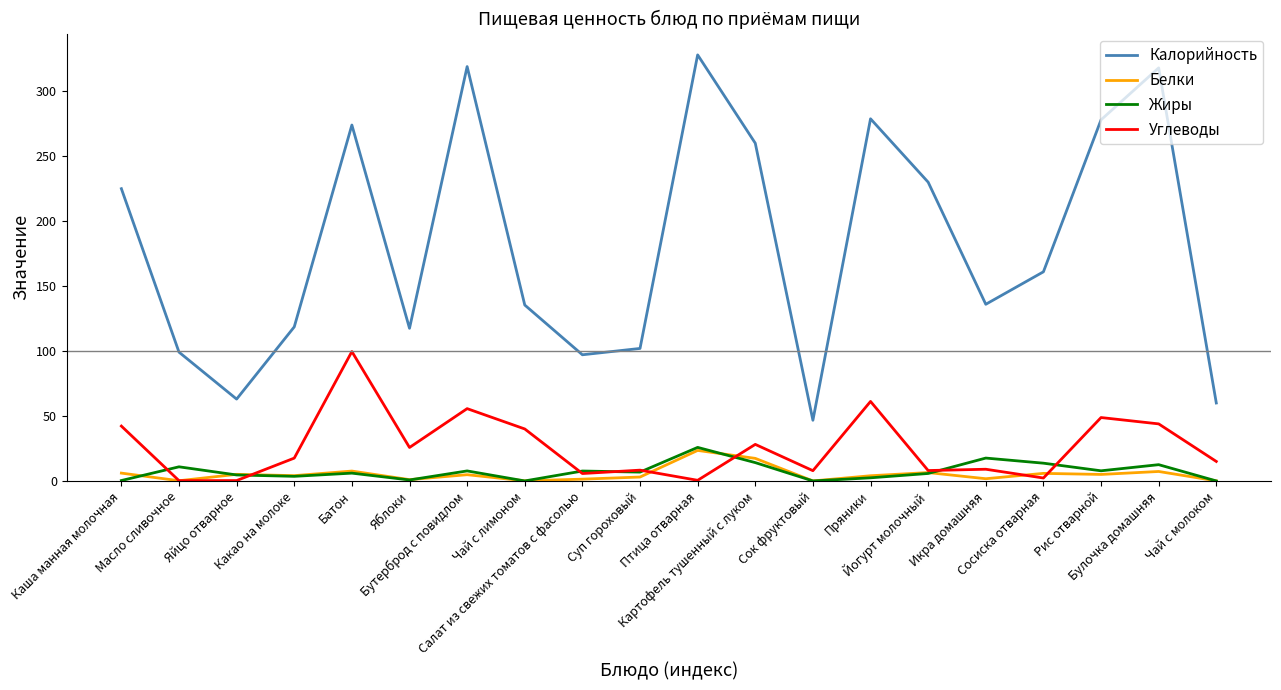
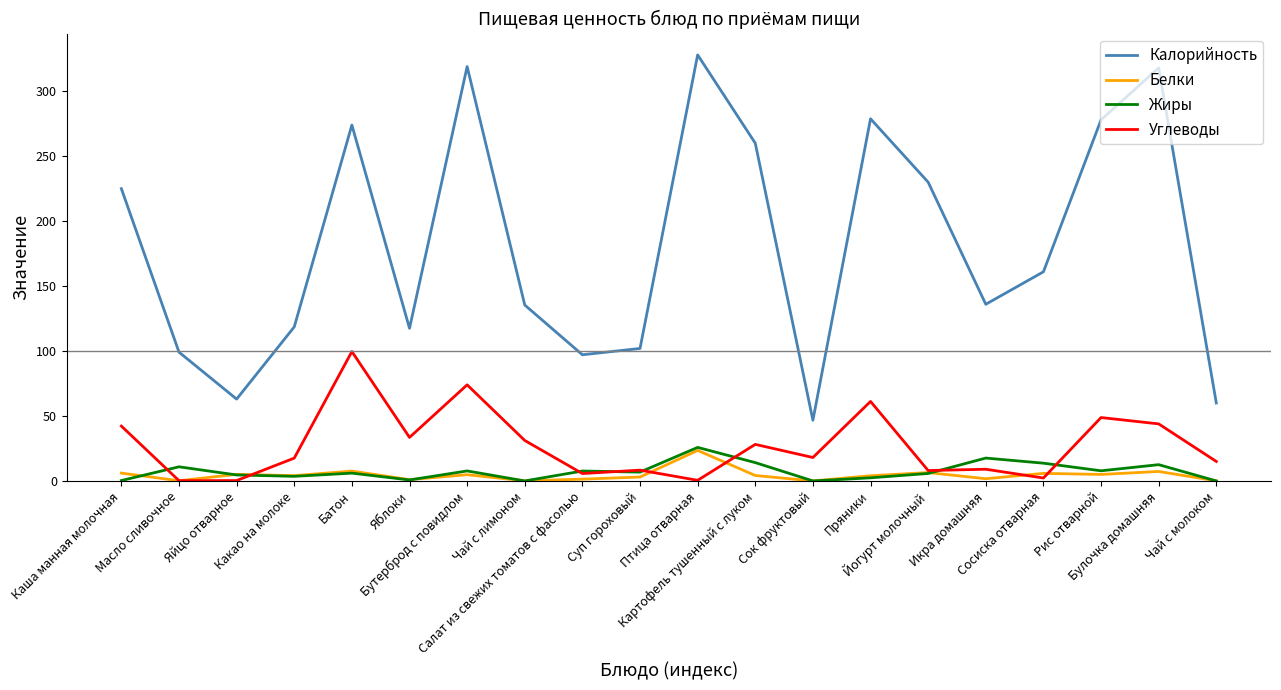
  {
    "Калорийность": {
      "Каша манная молочная": 225,
      "Масло сливочное": 99,
      "Яйцо отварное": 63,
      "Какао на молоке": 119,
      "Батон": 274,
      "Яблоки": 118,
      "Бутерброд с повидлом": 319,
      "Чай с лимоном": 135,
      "Салат из свежих томатов с фасолью": 97,
      "Суп гороховый": 102,
      "Птица отварная": 328,
      "Картофель тушенный с луком": 260,
      "Сок фруктовый": 47,
      "Пряники": 279,
      "Йогурт молочный": 230,
      "Икра домашняя": 136,
      "Сосиска отварная": 161,
      "Чай с молоком": 60
    },
    "Белки": {
      "Каша манная молочная": 6,
      "Бутерброд с повидлом": 5,
      "Салат из свежих томатов с фасолью": 1,
      "Суп гороховый": 3,
      "Птица отварная": 23,
-     "Картофель тушенный с луком": 17,
+     "Картофель тушенный с луком": 4,
      "Икра домашняя": 2,
      "Сосиска отварная": 6,
      "Рис отварной": 5,
      "Булочка домашняя": 7
    },
    "Жиры": {
      "Каша манная молочная": 0,
      "Масло сливочное": 11,
      "Бутерброд с повидлом": 8,
      "Птица отварная": 26,
      "Картофель тушенный с луком": 14,
      "Икра домашняя": 18,
      "Сосиска отварная": 14,
      "Рис отварной": 8,
      "Булочка домашняя": 13
    },
    "Углеводы": {
      "Каша манная молочная": 42,
      "Яйцо отварное": 0,
      "Какао на молоке": 18,
      "Батон": 100,
-     "Яблоки": 26,
-     "Бутерброд с повидлом": 56,
-     "Чай с лимоном": 40,
+     "Яблоки": 34,
+     "Бутерброд с повидлом": 74,
+     "Чай с лимоном": 31,
      "Птица отварная": 0,
      "Картофель тушенный с луком": 28,
-     "Сок фруктовый": 8,
+     "Сок фруктовый": 18,
      "Пряники": 61,
      "Икра домашняя": 9,
      "Сосиска отварная": 2,
      "Рис отварной": 49,
      "Булочка домашняя": 44,
      "Чай с молоком": 15
    }
  }
